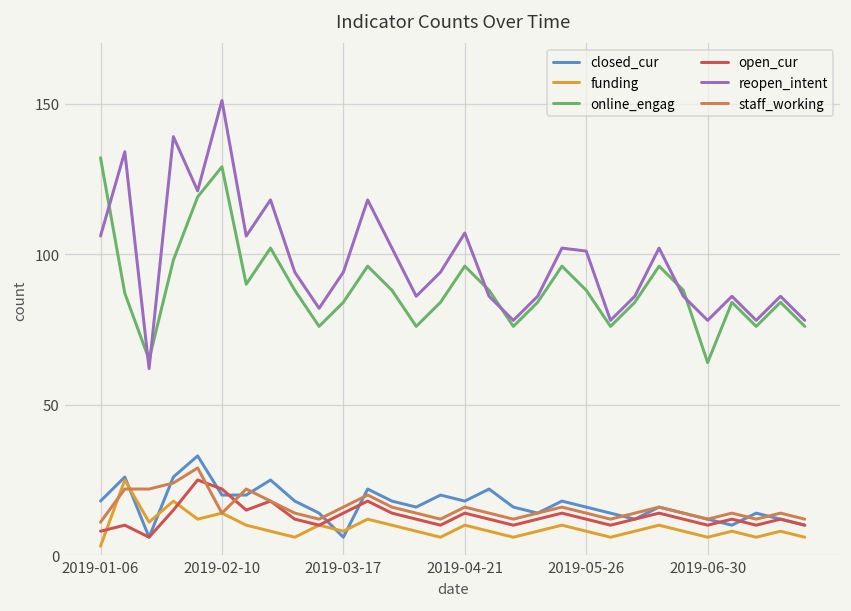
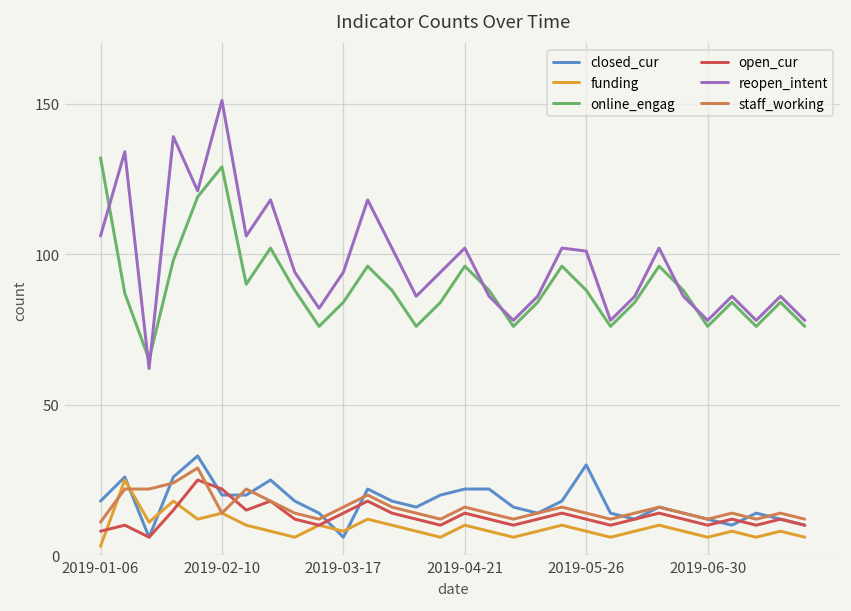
  {
    "closed_cur": {
      "2019-01-06": 18,
      "2019-02-10": 20,
      "2019-03-17": 6,
-     "2019-04-21": 18,
-     "2019-05-26": 16
+     "2019-04-21": 22,
+     "2019-05-26": 30
    },
    "online_engag": {
      "2019-01-06": 132,
      "2019-02-10": 129,
      "2019-03-17": 84,
      "2019-04-21": 96,
      "2019-05-26": 88,
-     "2019-06-30": 64
+     "2019-06-30": 76
    },
    "reopen_intent": {
      "2019-01-06": 106,
      "2019-02-10": 151,
      "2019-03-17": 94,
-     "2019-04-21": 107,
+     "2019-04-21": 102,
      "2019-05-26": 101,
      "2019-06-30": 78
    }
  }
